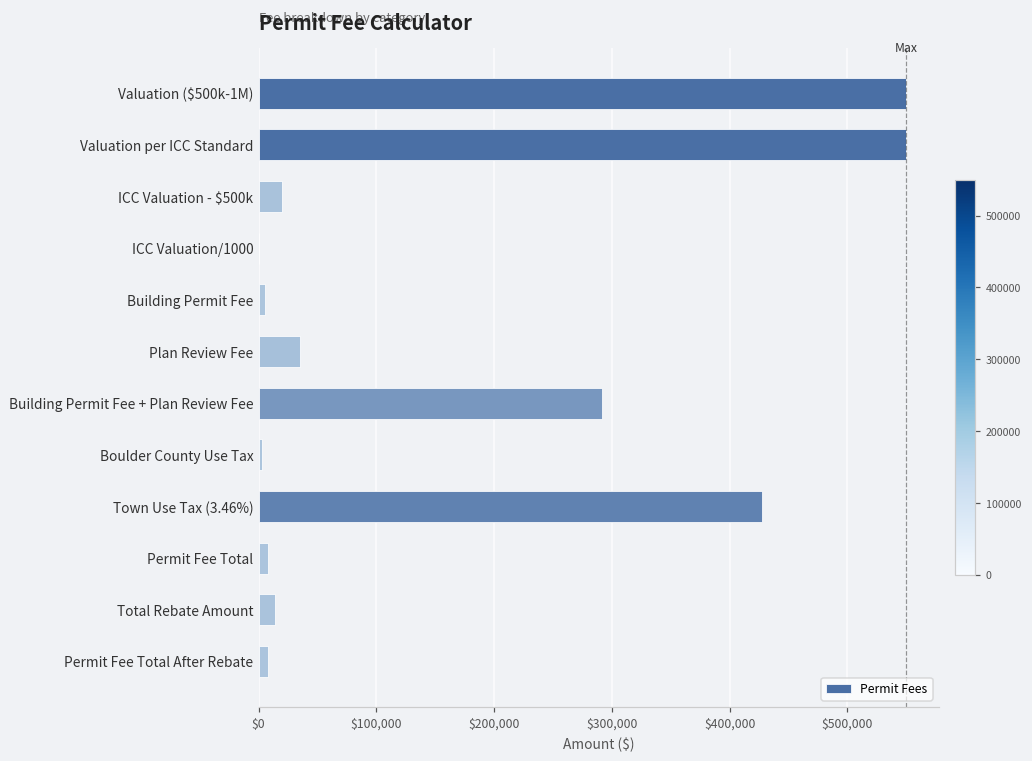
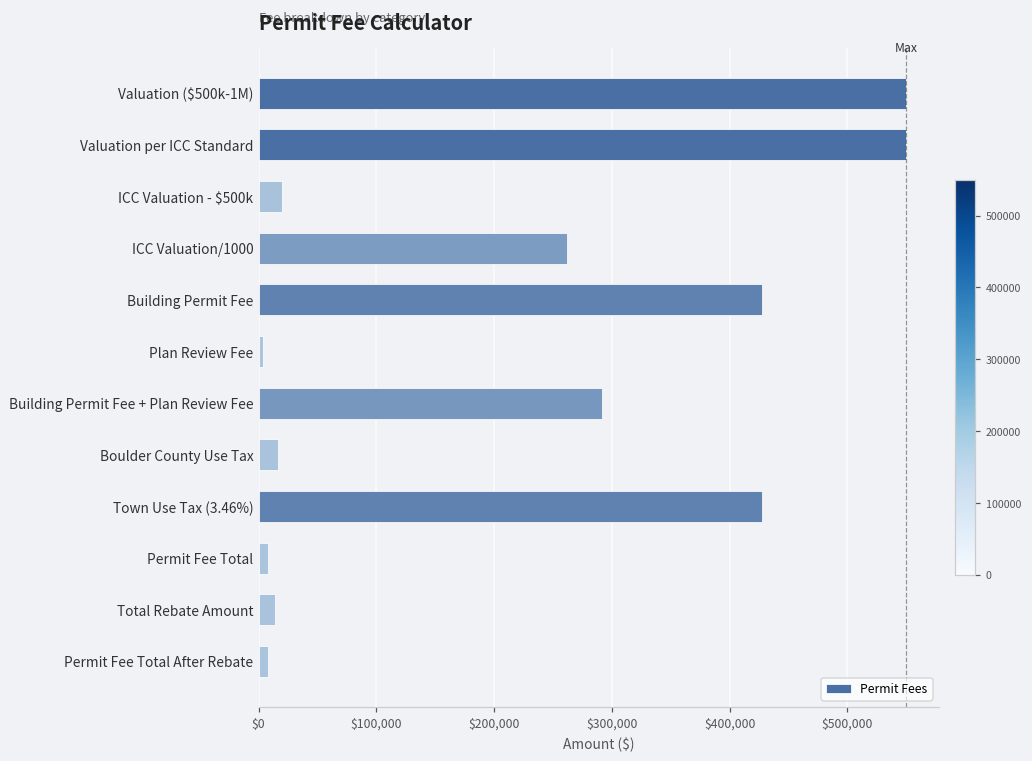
  {
    "Valuation ($500k-1M)": "$550,000",
    "Valuation per ICC Standard": "$550,000",
    "ICC Valuation - $500k": "$20,000",
-   "ICC Valuation/1000": "$0",
-   "Building Permit Fee": "$5,000",
-   "Plan Review Fee": "$35,000",
+   "ICC Valuation/1000": "$262,000",
+   "Building Permit Fee": "$428,000",
+   "Plan Review Fee": "$3,000",
    "Building Permit Fee + Plan Review Fee": "$291,000",
-   "Boulder County Use Tax": "$3,000",
+   "Boulder County Use Tax": "$17,000",
    "Town Use Tax (3.46%)": "$428,000",
    "Permit Fee Total": "$8,000",
    "Total Rebate Amount": "$14,000",
    "Permit Fee Total After Rebate": "$8,000"
  }
